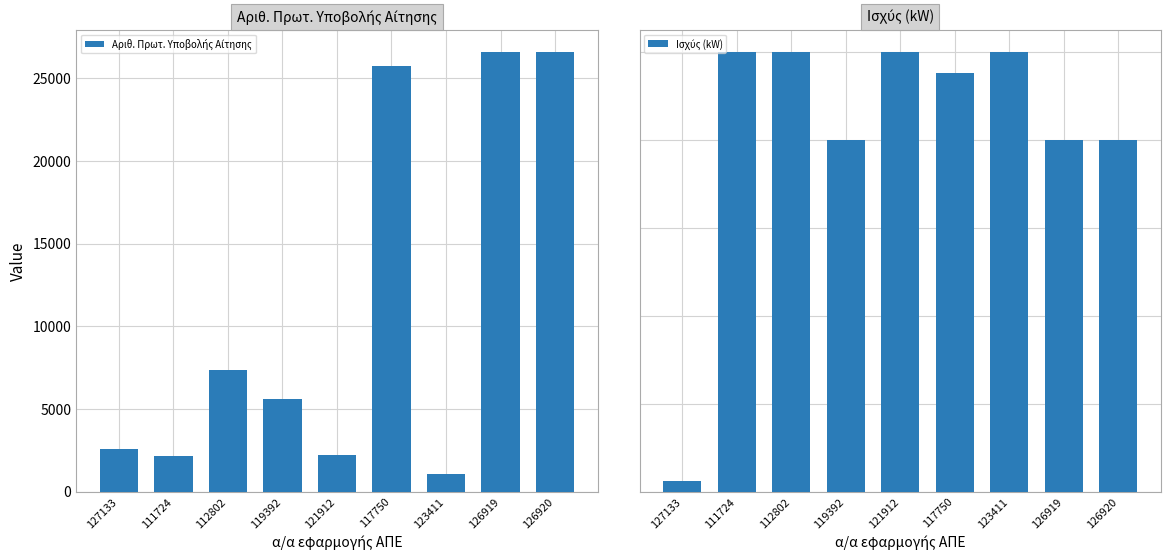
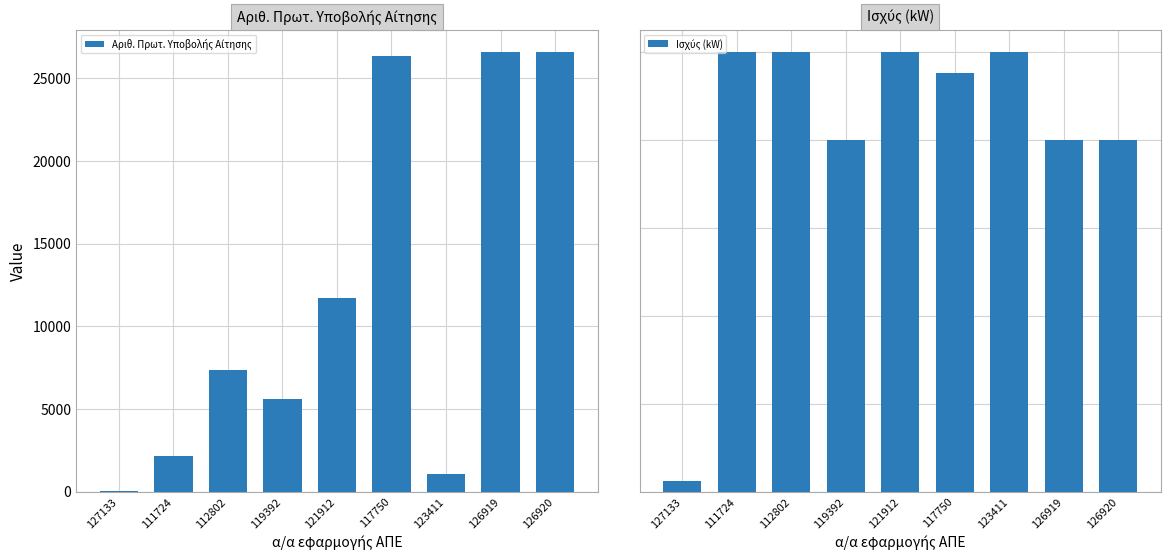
  {
    "Αριθ. Πρωτ. Υποβολής Αίτησης": {
-     "127133": 2600,
+     "127133": 0,
      "111724": 2200,
      "112802": 7400,
      "119392": 5600,
-     "121912": 2200,
-     "117750": 25800,
+     "121912": 11700,
+     "117750": 26300,
      "123411": 1100,
      "126919": 26600,
      "126920": 26600
    }
  }
